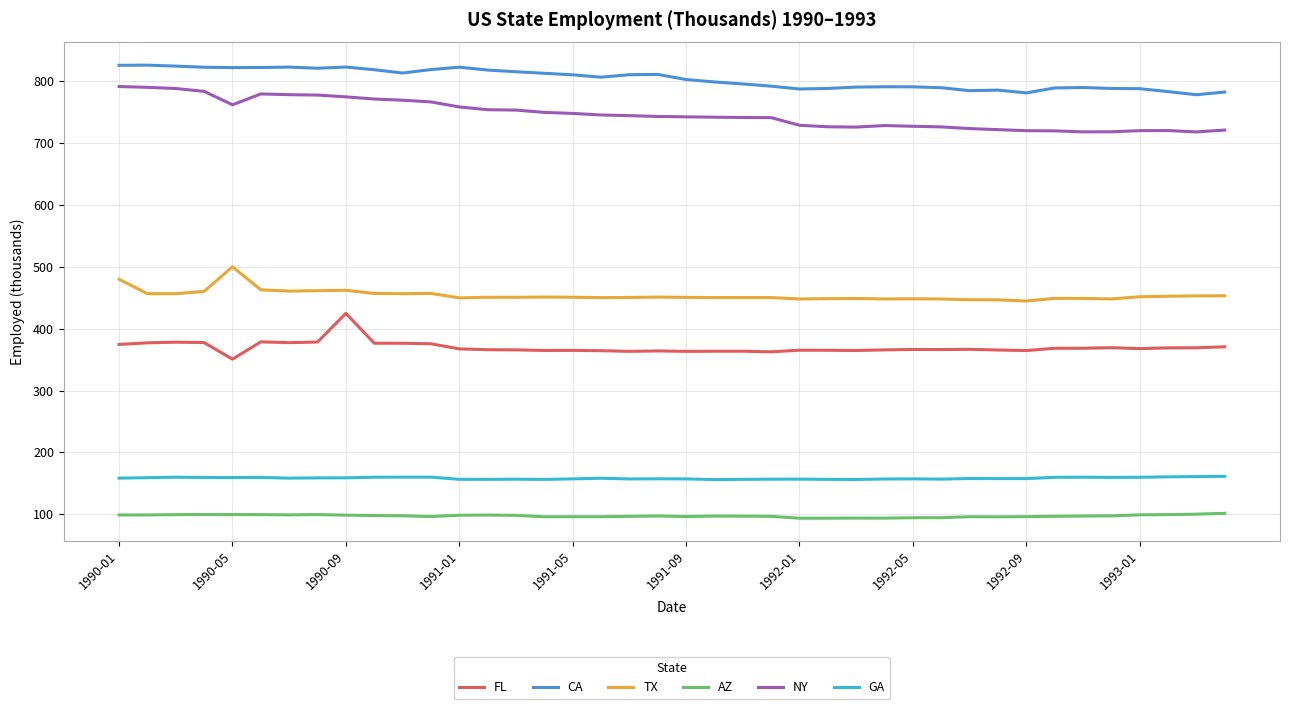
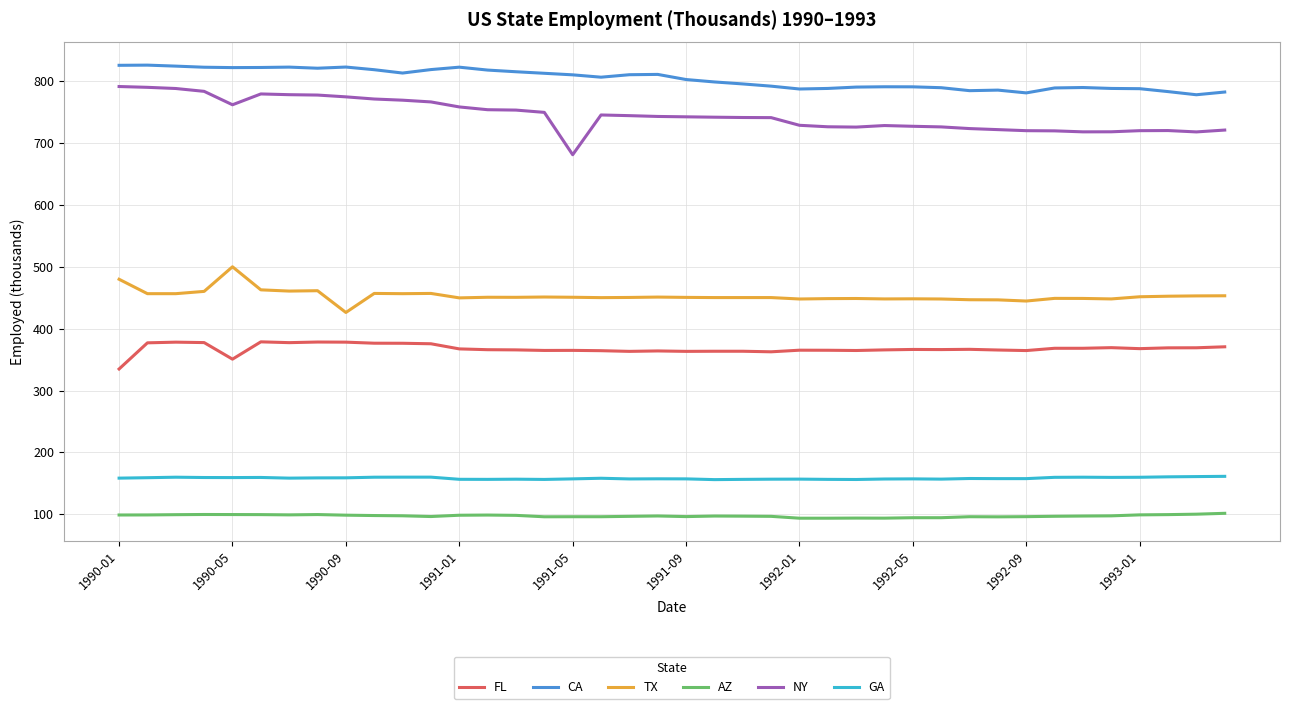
  {
    "FL": {
-     "1990-01": 370,
+     "1990-01": 330,
      "1990-05": 350,
-     "1990-09": 420,
+     "1990-09": 380,
      "1991-01": 370,
      "1991-05": 360,
      "1991-09": 360,
      "1992-01": 370,
      "1992-05": 370,
      "1992-09": 360,
      "1993-01": 370
    },
    "TX": {
      "1990-01": 480,
      "1990-05": 500,
-     "1990-09": 460,
+     "1990-09": 430,
      "1991-01": 450,
      "1991-05": 450,
      "1991-09": 450,
      "1992-01": 450,
      "1992-05": 450,
      "1992-09": 440,
      "1993-01": 450
    },
    "AZ": {
      "1990-01": 100,
      "1990-05": 100,
      "1990-09": 100,
      "1991-01": 100,
      "1991-05": 100,
      "1991-09": 100,
      "1992-01": 90,
      "1992-05": 90,
      "1992-09": 100,
      "1993-01": 100
    },
    "NY": {
      "1990-01": 790,
      "1990-05": 760,
      "1990-09": 770,
      "1991-01": 760,
-     "1991-05": 750,
+     "1991-05": 680,
      "1991-09": 740,
      "1992-01": 730,
      "1992-05": 730,
      "1992-09": 720,
      "1993-01": 720
    }
  }
